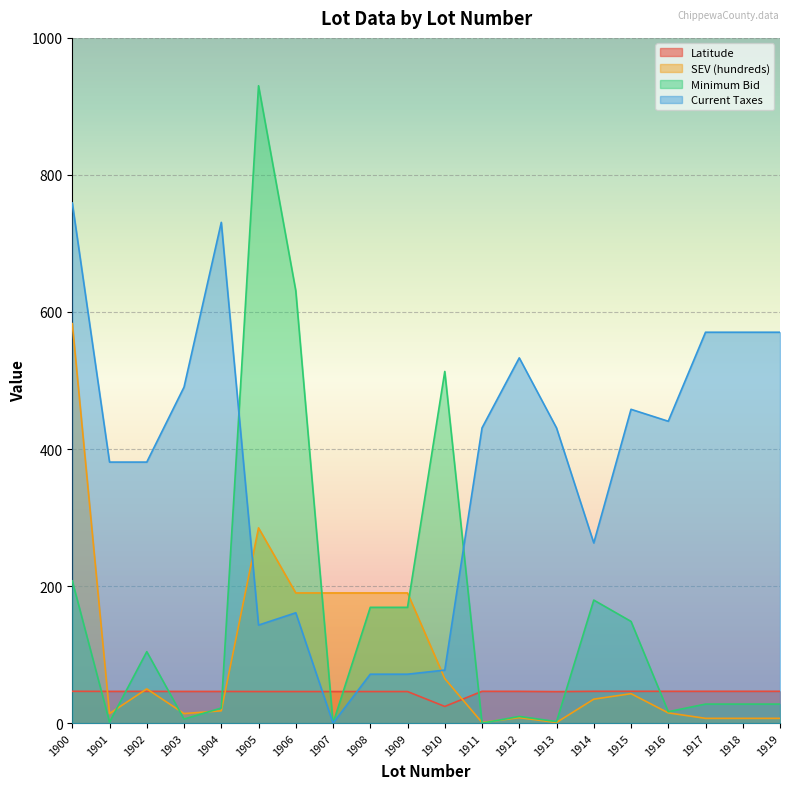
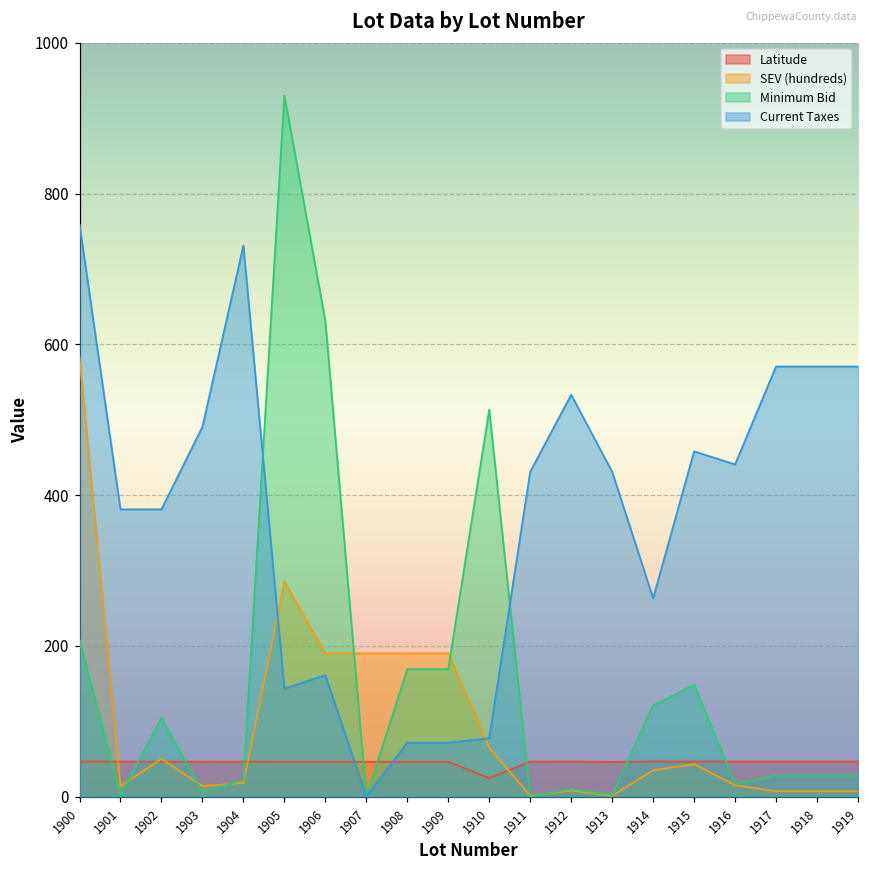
  {
    "Latitude": {
      "1900": 50,
      "1901": 50,
      "1903": 50,
      "1904": 50,
      "1905": 50,
      "1906": 50,
      "1907": 50,
      "1908": 50,
      "1909": 50,
      "1910": 20,
      "1911": 50,
      "1912": 50,
      "1913": 50,
      "1914": 50,
      "1916": 50,
      "1917": 50,
      "1918": 50,
      "1919": 50
    },
    "SEV (hundreds)": {
      "1900": 580,
      "1901": 10,
      "1903": 10,
      "1904": 20,
      "1905": 290,
      "1906": 190,
      "1907": 190,
      "1908": 190,
      "1909": 190,
      "1910": 70,
      "1914": 40,
      "1917": 10,
      "1918": 10,
      "1919": 10
    },
    "Minimum Bid": {
      "1900": 210,
      "1901": 0,
      "1902": 100,
      "1903": 10,
      "1904": 20,
      "1905": 930,
      "1906": 630,
      "1908": 170,
      "1909": 170,
      "1910": 510,
-     "1914": 180,
+     "1914": 120,
      "1915": 150,
      "1917": 30,
      "1918": 30,
      "1919": 30
    },
    "Current Taxes": {
      "1900": 760,
      "1901": 380,
      "1902": 380,
      "1903": 490,
      "1904": 730,
      "1905": 140,
      "1906": 160,
      "1908": 70,
      "1909": 70,
      "1910": 80,
      "1911": 430,
      "1912": 530,
      "1913": 430,
      "1914": 260,
      "1915": 460,
      "1916": 440,
      "1917": 570,
      "1918": 570,
      "1919": 570
    }
  }
